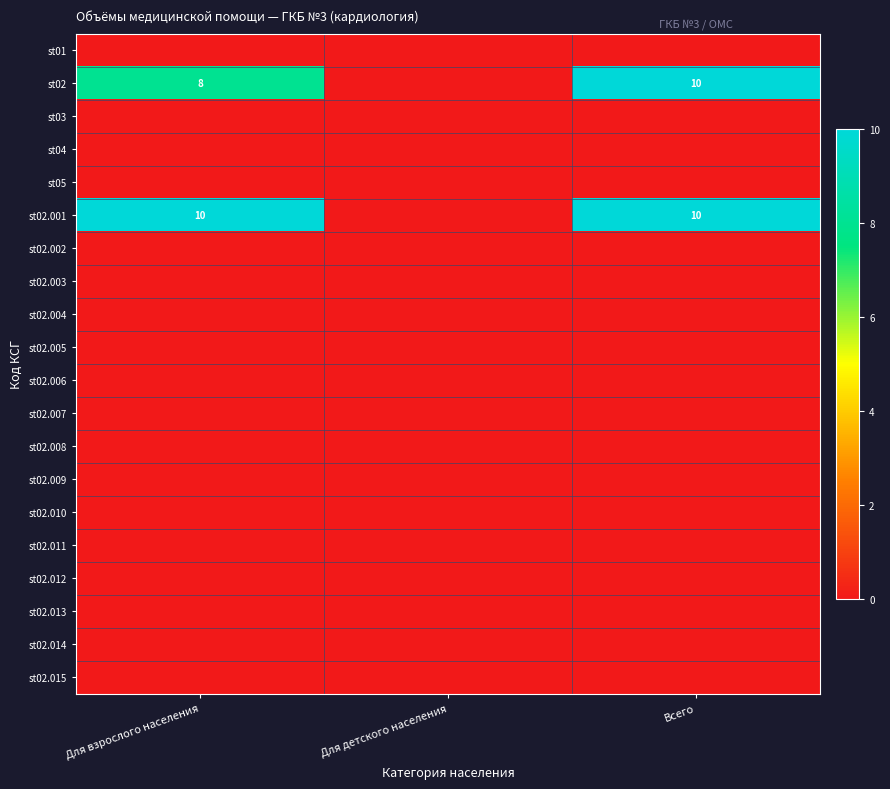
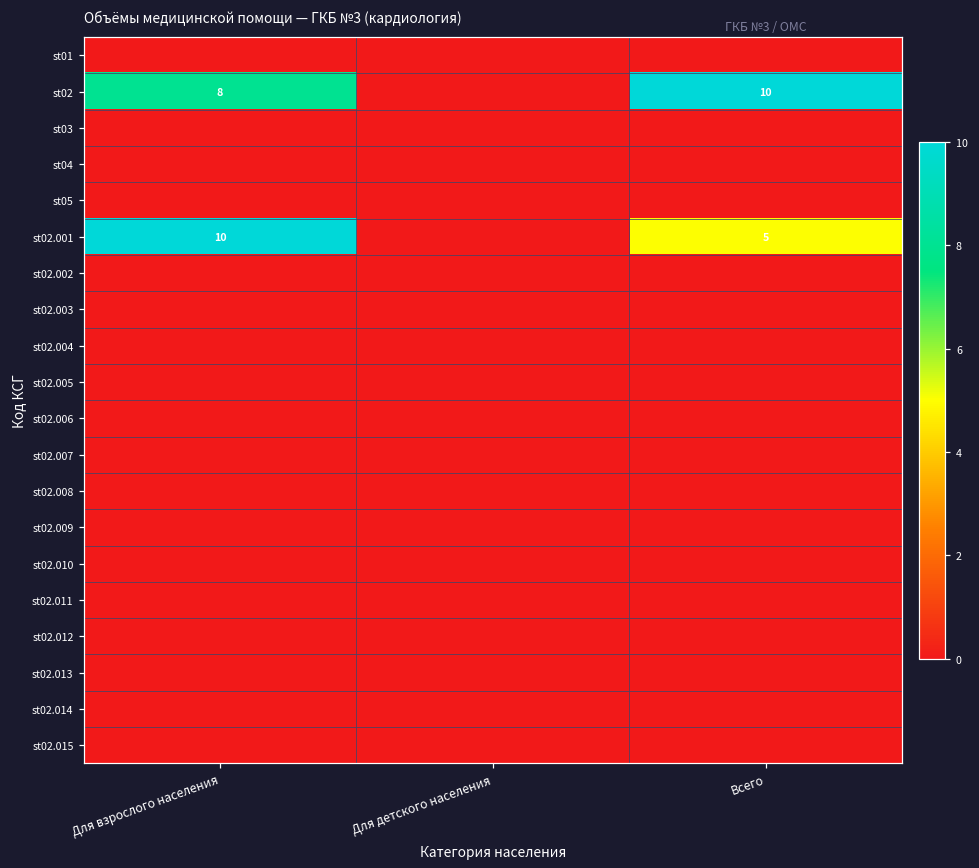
  {
    "st02": {
      "Для взрослого населения": 8,
      "Всего": 10
    },
    "st02.001": {
      "Для взрослого населения": 10,
-     "Всего": 10
+     "Всего": 5
    }
  }
